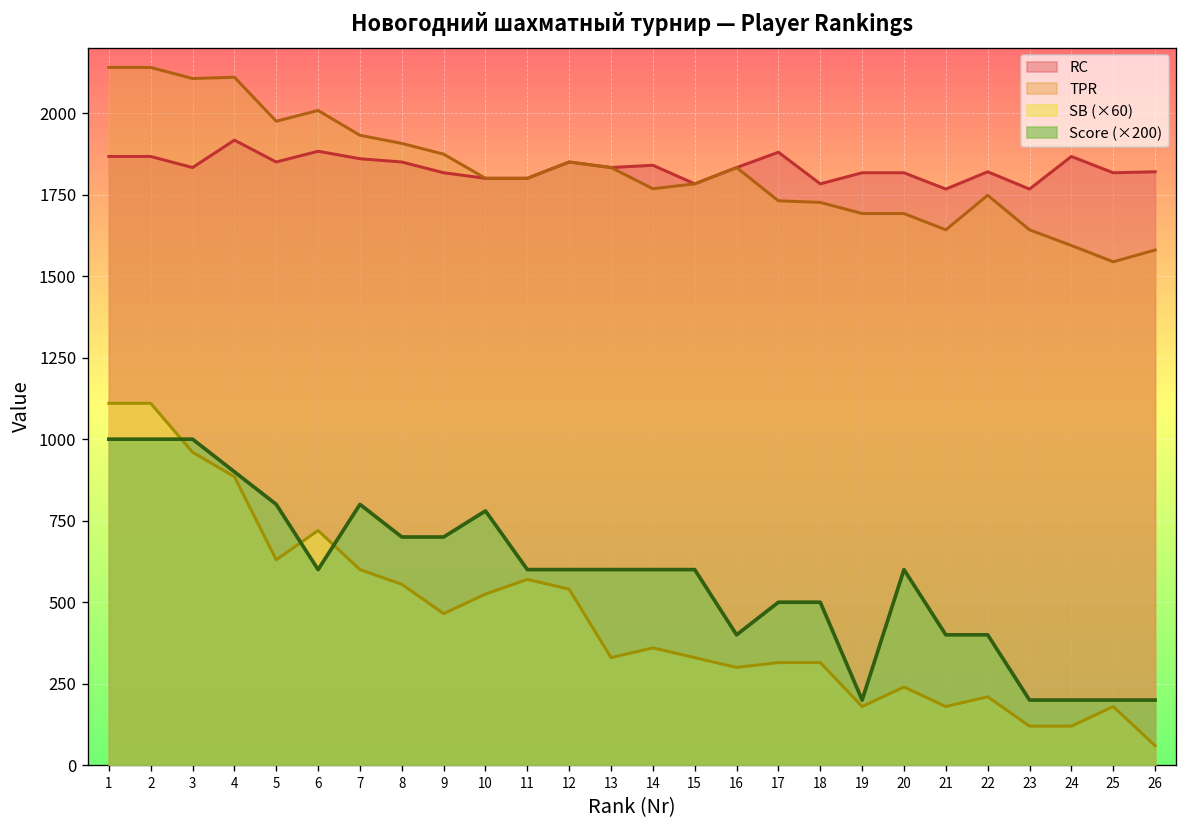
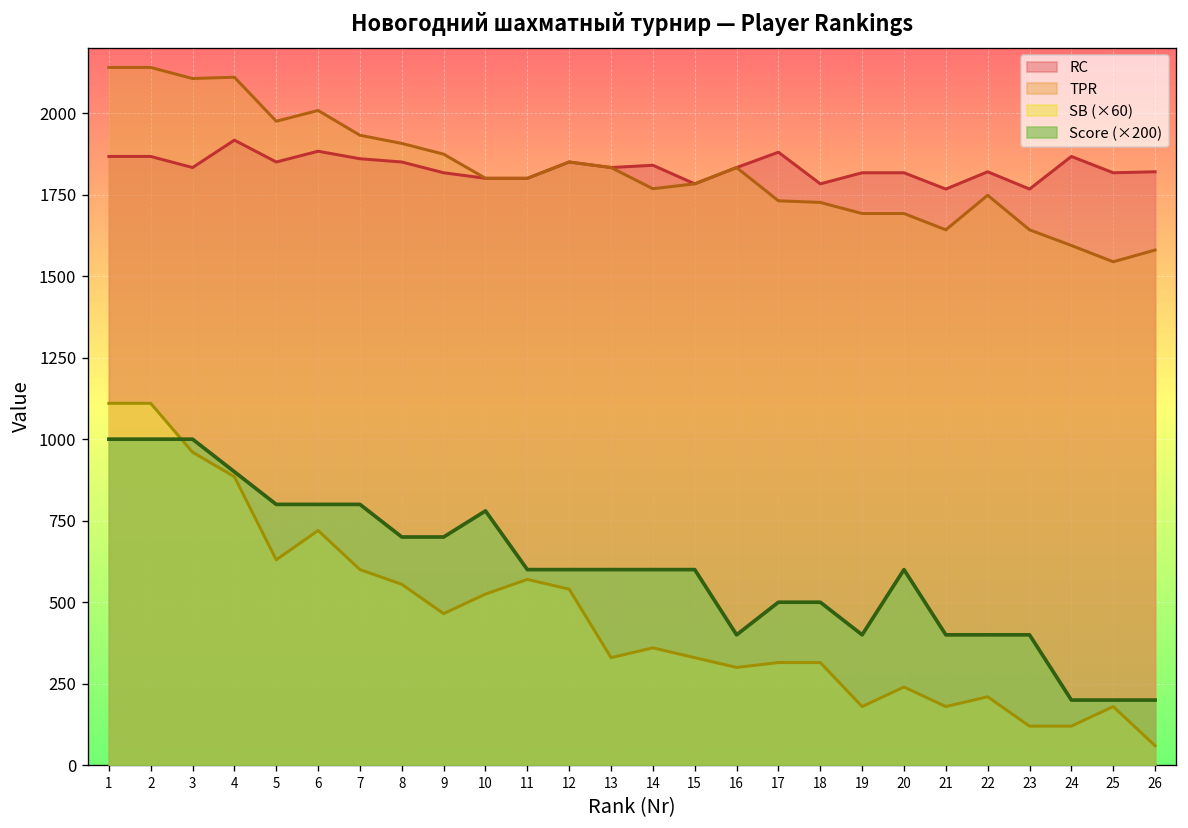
  {
    "Score (×200)": {
      "1": 1000,
      "2": 1000,
      "3": 1000,
      "4": 900,
      "5": 800,
-     "6": 600,
+     "6": 800,
      "7": 800,
      "8": 700,
      "9": 700,
      "10": 780,
      "11": 600,
      "12": 600,
      "13": 600,
      "14": 600,
      "15": 600,
      "16": 400,
      "17": 500,
      "18": 500,
-     "19": 200,
+     "19": 400,
      "20": 600,
      "21": 400,
      "22": 400,
-     "23": 200,
+     "23": 400,
      "24": 200,
      "25": 200,
      "26": 200
    }
  }
